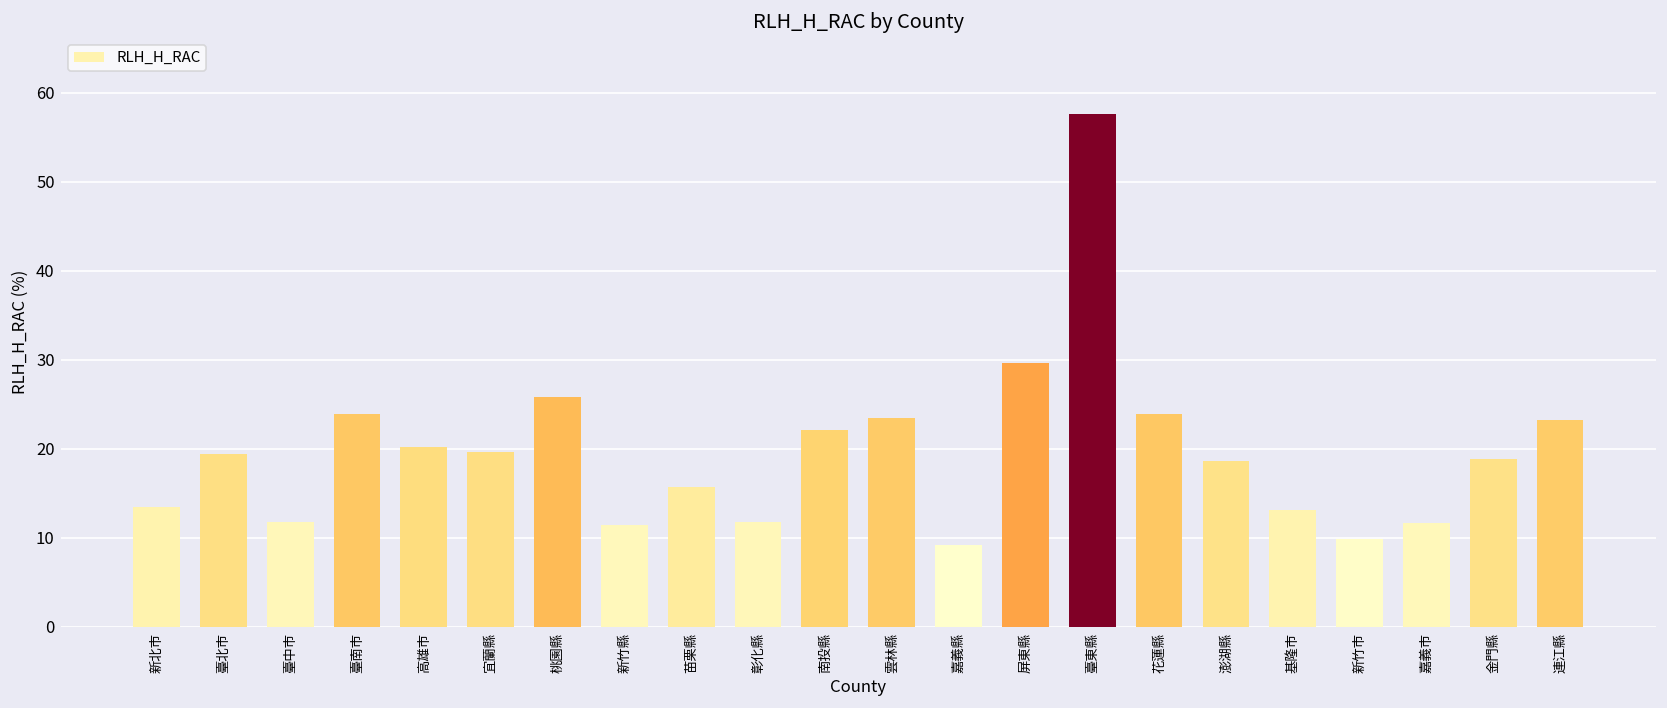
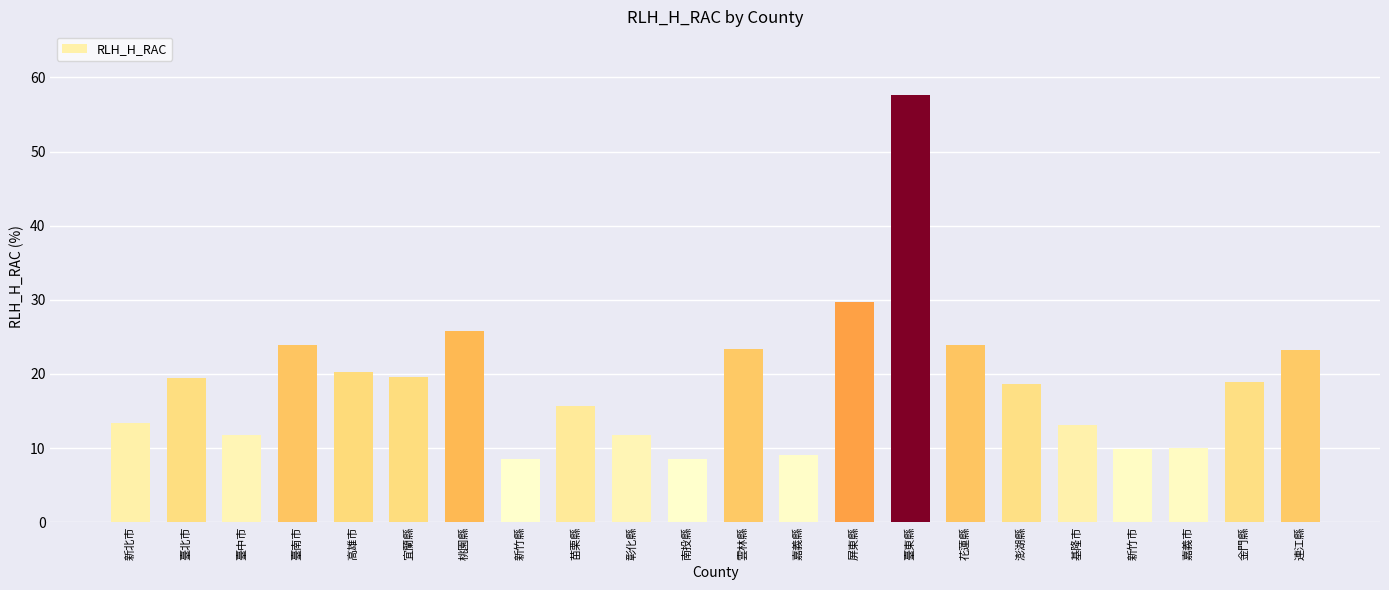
  {
    "新北市": 13,
    "臺北市": 19,
    "臺中市": 12,
    "臺南市": 24,
    "高雄市": 20,
    "宜蘭縣": 20,
    "桃園縣": 26,
-   "新竹縣": 11,
+   "新竹縣": 9,
    "苗栗縣": 16,
    "彰化縣": 12,
-   "南投縣": 22,
+   "南投縣": 9,
    "雲林縣": 23,
    "嘉義縣": 9,
    "屏東縣": 30,
    "臺東縣": 58,
    "花蓮縣": 24,
    "澎湖縣": 19,
    "基隆市": 13,
    "新竹市": 10,
-   "嘉義市": 12,
+   "嘉義市": 10,
    "金門縣": 19,
    "連江縣": 23
  }
